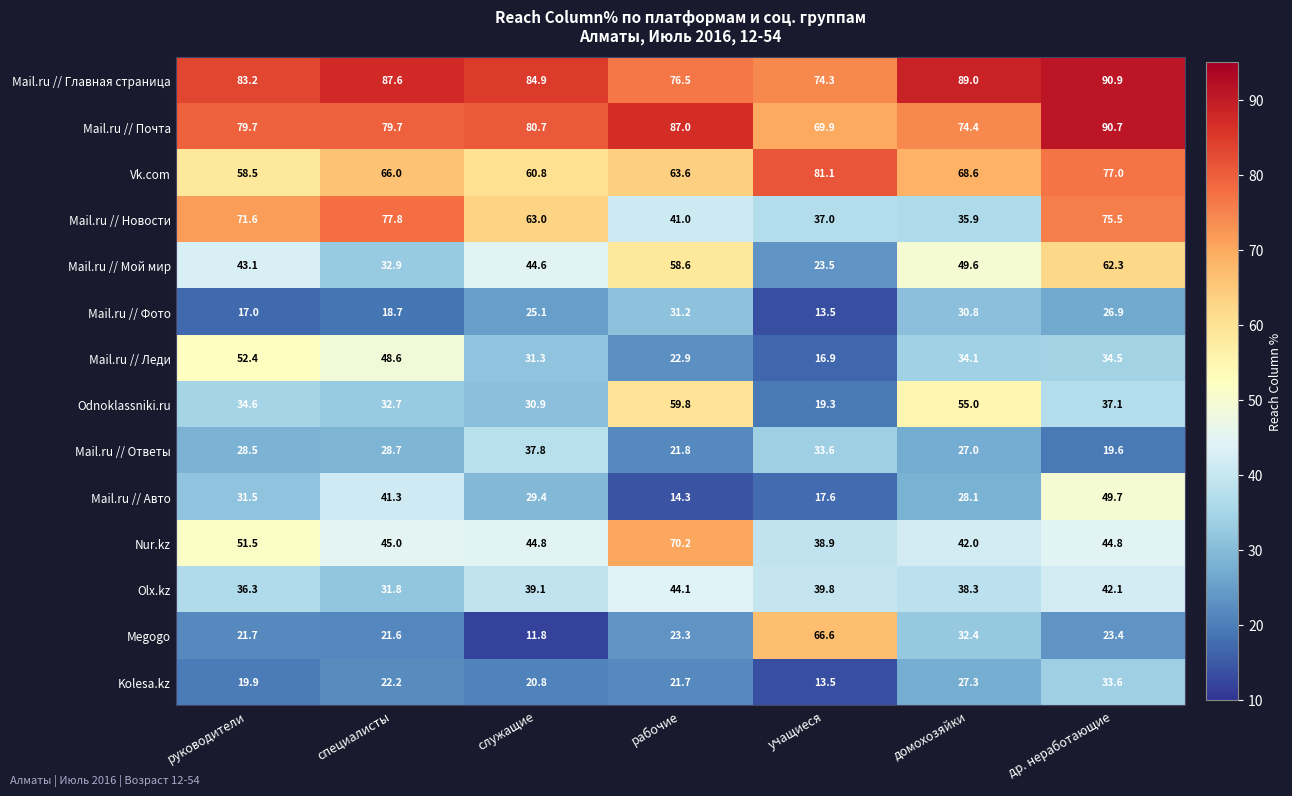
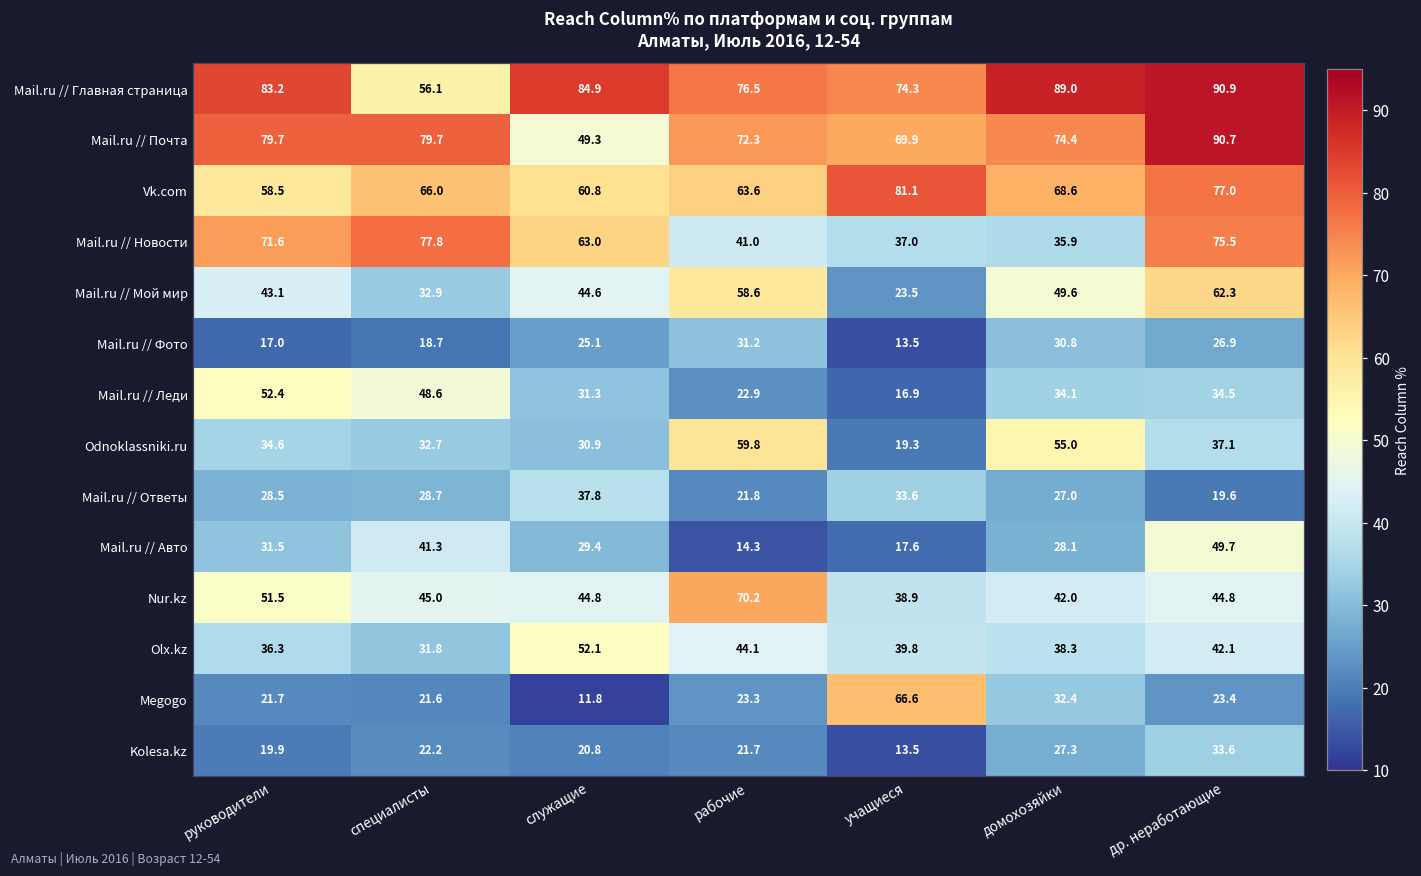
  {
    "Mail.ru // Главная страница": {
      "руководители": 83.2,
-     "специалисты": 87.6,
+     "специалисты": 56.1,
      "служащие": 84.9,
      "рабочие": 76.5,
      "учащиеся": 74.3,
      "домохозяйки": 89.0,
      "др. неработающие": 90.9
    },
    "Mail.ru // Почта": {
      "руководители": 79.7,
      "специалисты": 79.7,
-     "служащие": 80.7,
-     "рабочие": 87.0,
+     "служащие": 49.3,
+     "рабочие": 72.3,
      "учащиеся": 69.9,
      "домохозяйки": 74.4,
      "др. неработающие": 90.7
    },
    "Vk.com": {
      "руководители": 58.5,
      "специалисты": 66.0,
      "служащие": 60.8,
      "рабочие": 63.6,
      "учащиеся": 81.1,
      "домохозяйки": 68.6,
      "др. неработающие": 77.0
    },
    "Mail.ru // Новости": {
      "руководители": 71.6,
      "специалисты": 77.8,
      "служащие": 63.0,
      "рабочие": 41.0,
      "учащиеся": 37.0,
      "домохозяйки": 35.9,
      "др. неработающие": 75.5
    },
    "Mail.ru // Мой мир": {
      "руководители": 43.1,
      "специалисты": 32.9,
      "служащие": 44.6,
      "рабочие": 58.6,
      "учащиеся": 23.5,
      "домохозяйки": 49.6,
      "др. неработающие": 62.3
    },
    "Mail.ru // Фото": {
      "руководители": 17.0,
      "специалисты": 18.7,
      "служащие": 25.1,
      "рабочие": 31.2,
      "учащиеся": 13.5,
      "домохозяйки": 30.8,
      "др. неработающие": 26.9
    },
    "Mail.ru // Леди": {
      "руководители": 52.4,
      "специалисты": 48.6,
      "служащие": 31.3,
      "рабочие": 22.9,
      "учащиеся": 16.9,
      "домохозяйки": 34.1,
      "др. неработающие": 34.5
    },
    "Odnoklassniki.ru": {
      "руководители": 34.6,
      "специалисты": 32.7,
      "служащие": 30.9,
      "рабочие": 59.8,
      "учащиеся": 19.3,
      "домохозяйки": 55.0,
      "др. неработающие": 37.1
    },
    "Mail.ru // Ответы": {
      "руководители": 28.5,
      "специалисты": 28.7,
      "служащие": 37.8,
      "рабочие": 21.8,
      "учащиеся": 33.6,
      "домохозяйки": 27.0,
      "др. неработающие": 19.6
    },
    "Mail.ru // Авто": {
      "руководители": 31.5,
      "специалисты": 41.3,
      "служащие": 29.4,
      "рабочие": 14.3,
      "учащиеся": 17.6,
      "домохозяйки": 28.1,
      "др. неработающие": 49.7
    },
    "Nur.kz": {
      "руководители": 51.5,
      "специалисты": 45.0,
      "служащие": 44.8,
      "рабочие": 70.2,
      "учащиеся": 38.9,
      "домохозяйки": 42.0,
      "др. неработающие": 44.8
    },
    "Olx.kz": {
      "руководители": 36.3,
      "специалисты": 31.8,
-     "служащие": 39.1,
+     "служащие": 52.1,
      "рабочие": 44.1,
      "учащиеся": 39.8,
      "домохозяйки": 38.3,
      "др. неработающие": 42.1
    },
    "Megogo": {
      "руководители": 21.7,
      "специалисты": 21.6,
      "служащие": 11.8,
      "рабочие": 23.3,
      "учащиеся": 66.6,
      "домохозяйки": 32.4,
      "др. неработающие": 23.4
    },
    "Kolesa.kz": {
      "руководители": 19.9,
      "специалисты": 22.2,
      "служащие": 20.8,
      "рабочие": 21.7,
      "учащиеся": 13.5,
      "домохозяйки": 27.3,
      "др. неработающие": 33.6
    }
  }
